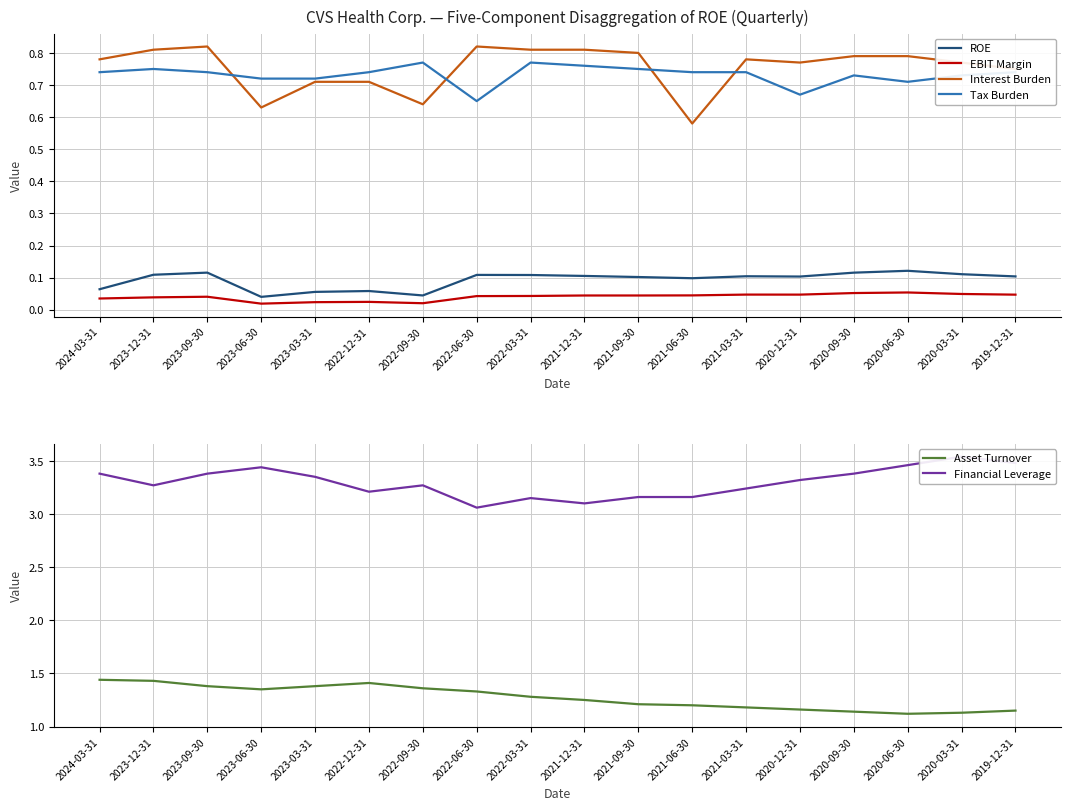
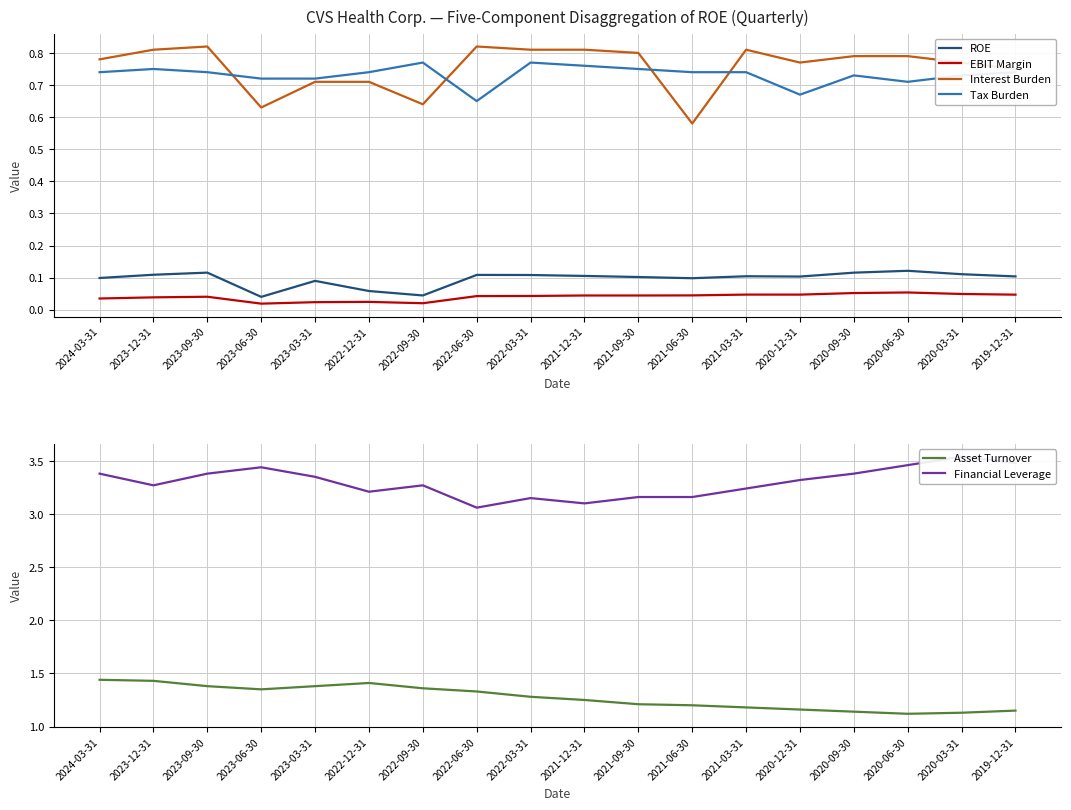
  {
    "CVS Health Corp. — Five-Component Disaggregation of ROE (Quarterly)": {
      "ROE": {
-       "2024-03-31": 0.06,
+       "2024-03-31": 0.10,
        "2023-12-31": 0.11,
        "2023-09-30": 0.12,
        "2023-06-30": 0.04,
-       "2023-03-31": 0.06,
+       "2023-03-31": 0.09,
        "2022-12-31": 0.06,
        "2022-09-30": 0.04,
        "2022-06-30": 0.11,
        "2022-03-31": 0.11,
        "2021-12-31": 0.11,
        "2021-09-30": 0.10,
        "2021-06-30": 0.10,
        "2021-03-31": 0.10,
        "2020-12-31": 0.10,
        "2020-09-30": 0.12,
        "2020-06-30": 0.12,
        "2020-03-31": 0.11,
        "2019-12-31": 0.10
      },
      "EBIT Margin": {
        "2024-03-31": 0.04,
        "2023-12-31": 0.04,
        "2023-09-30": 0.04,
        "2023-06-30": 0.02,
        "2023-03-31": 0.02,
        "2022-12-31": 0.02,
        "2022-09-30": 0.02,
        "2022-06-30": 0.04,
        "2022-03-31": 0.04,
        "2021-12-31": 0.04,
        "2021-09-30": 0.04,
        "2021-06-30": 0.04,
        "2021-03-31": 0.05,
        "2020-12-31": 0.05,
        "2020-09-30": 0.05,
        "2020-06-30": 0.05,
        "2020-03-31": 0.05,
        "2019-12-31": 0.05
      },
      "Interest Burden": {
        "2024-03-31": 0.78,
        "2023-12-31": 0.81,
        "2023-09-30": 0.82,
        "2023-06-30": 0.63,
        "2023-03-31": 0.71,
        "2022-12-31": 0.71,
        "2022-09-30": 0.64,
        "2022-06-30": 0.82,
        "2022-03-31": 0.81,
        "2021-12-31": 0.81,
        "2021-09-30": 0.80,
        "2021-06-30": 0.58,
-       "2021-03-31": 0.78,
+       "2021-03-31": 0.81,
        "2020-12-31": 0.77,
        "2020-09-30": 0.79,
        "2020-06-30": 0.79
      },
      "Tax Burden": {
        "2024-03-31": 0.74,
        "2023-12-31": 0.75,
        "2023-09-30": 0.74,
        "2023-06-30": 0.72,
        "2023-03-31": 0.72,
        "2022-12-31": 0.74,
        "2022-09-30": 0.77,
        "2022-06-30": 0.65,
        "2022-03-31": 0.77,
        "2021-12-31": 0.76,
        "2021-09-30": 0.75,
        "2021-06-30": 0.74,
        "2021-03-31": 0.74,
        "2020-12-31": 0.67,
        "2020-09-30": 0.73,
        "2020-06-30": 0.71
      }
    }
  }
